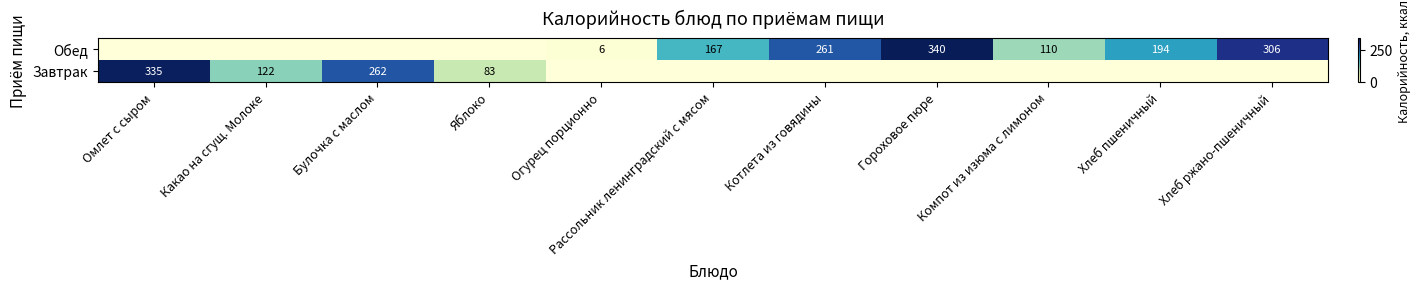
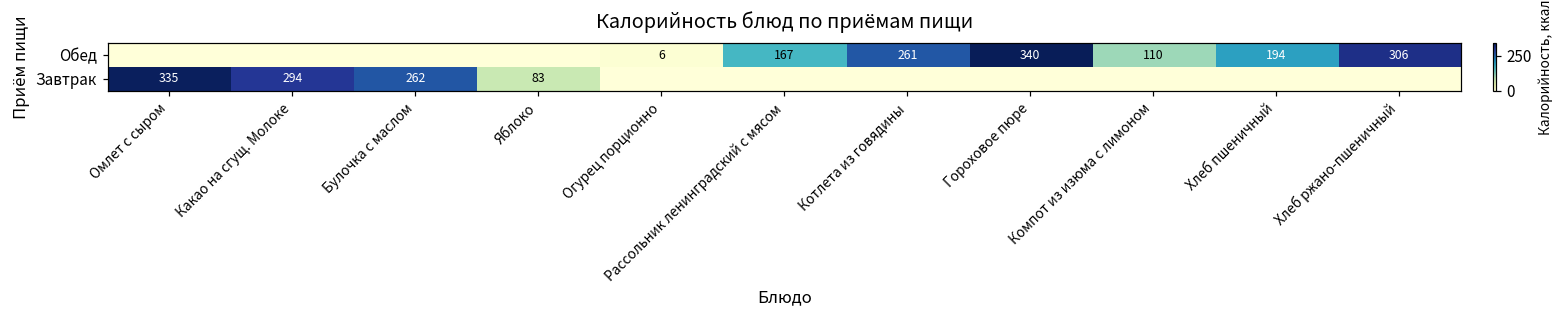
  {
    "Обед": {
      "Огурец порционно": 6,
      "Рассольник ленинградский с мясом": 167,
      "Котлета из говядины": 261,
      "Гороховое пюре": 340,
      "Компот из изюма с лимоном": 110,
      "Хлеб пшеничный": 194,
      "Хлеб ржано-пшеничный": 306
    },
    "Завтрак": {
      "Омлет с сыром": 335,
-     "Какао на сгущ. Молоке": 122,
+     "Какао на сгущ. Молоке": 294,
      "Булочка с маслом": 262,
      "Яблоко": 83
    }
  }
